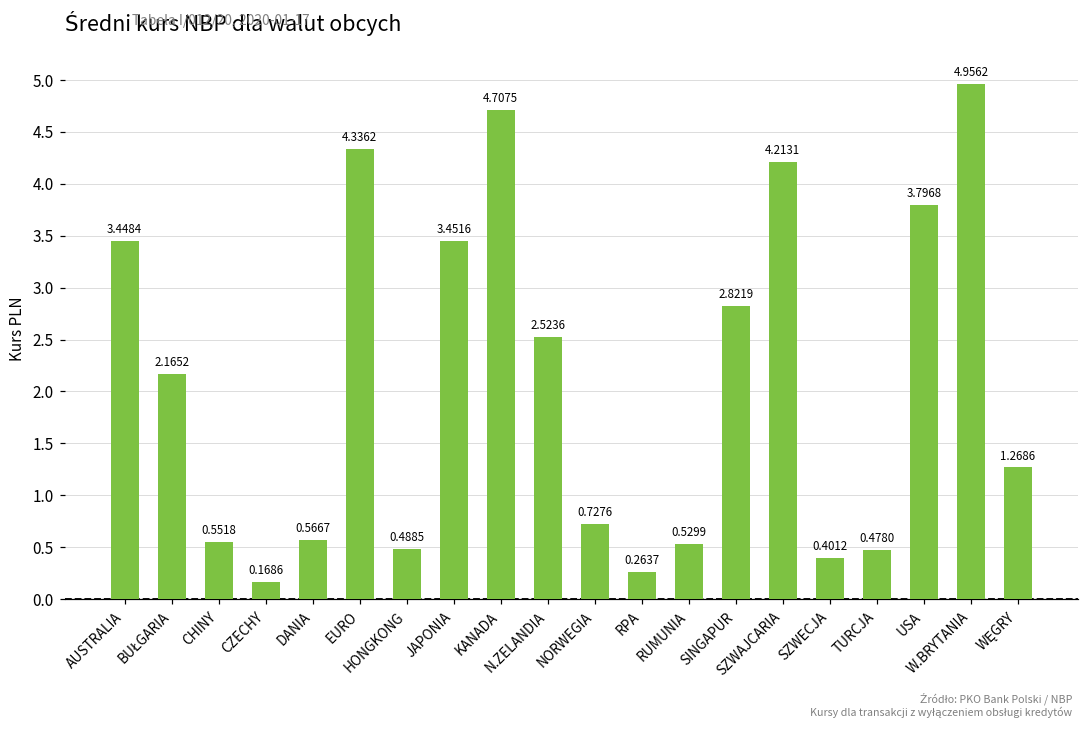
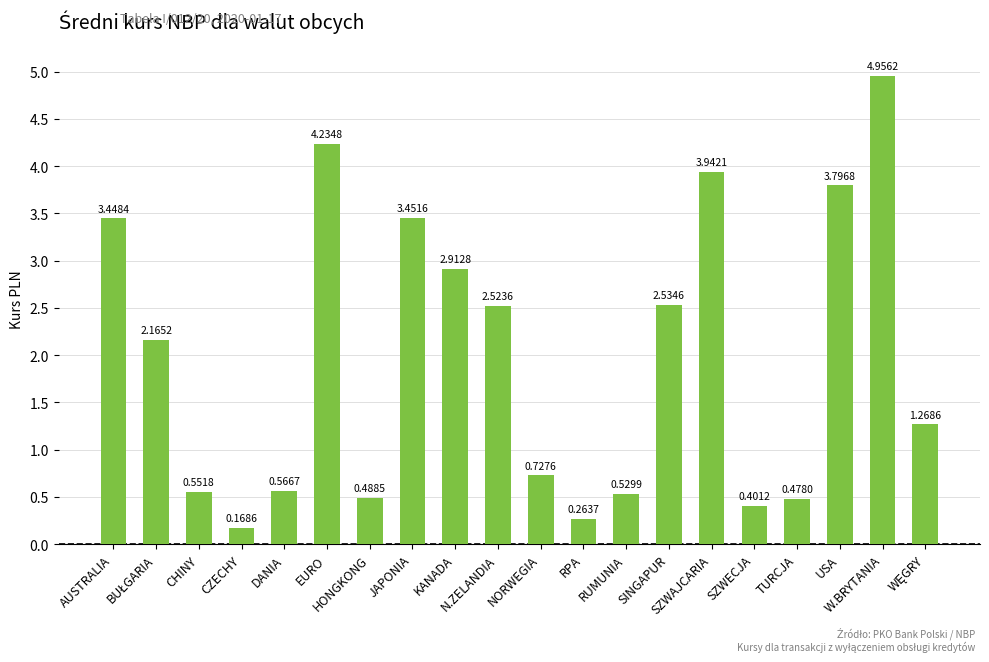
  {
    "AUSTRALIA": 3.4484,
    "BUŁGARIA": 2.1652,
    "CHINY": 0.5518,
    "CZECHY": 0.1686,
    "DANIA": 0.5667,
-   "EURO": 4.3362,
+   "EURO": 4.2348,
    "HONGKONG": 0.4885,
    "JAPONIA": 3.4516,
-   "KANADA": 4.7075,
+   "KANADA": 2.9128,
    "N.ZELANDIA": 2.5236,
    "NORWEGIA": 0.7276,
    "RPA": 0.2637,
    "RUMUNIA": 0.5299,
-   "SINGAPUR": 2.8219,
-   "SZWAJCARIA": 4.2131,
+   "SINGAPUR": 2.5346,
+   "SZWAJCARIA": 3.9421,
    "SZWECJA": 0.4012,
    "TURCJA": 0.4780,
    "USA": 3.7968,
    "W.BRYTANIA": 4.9562,
    "WĘGRY": 1.2686
  }
